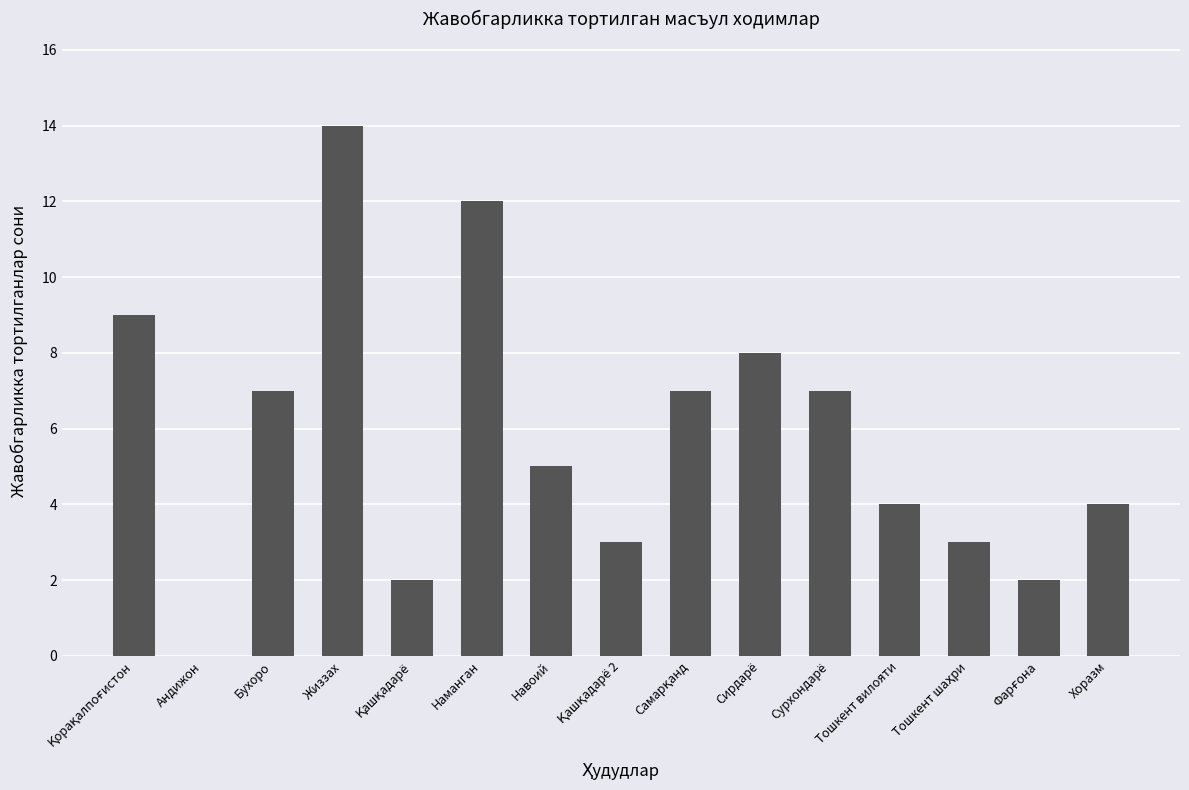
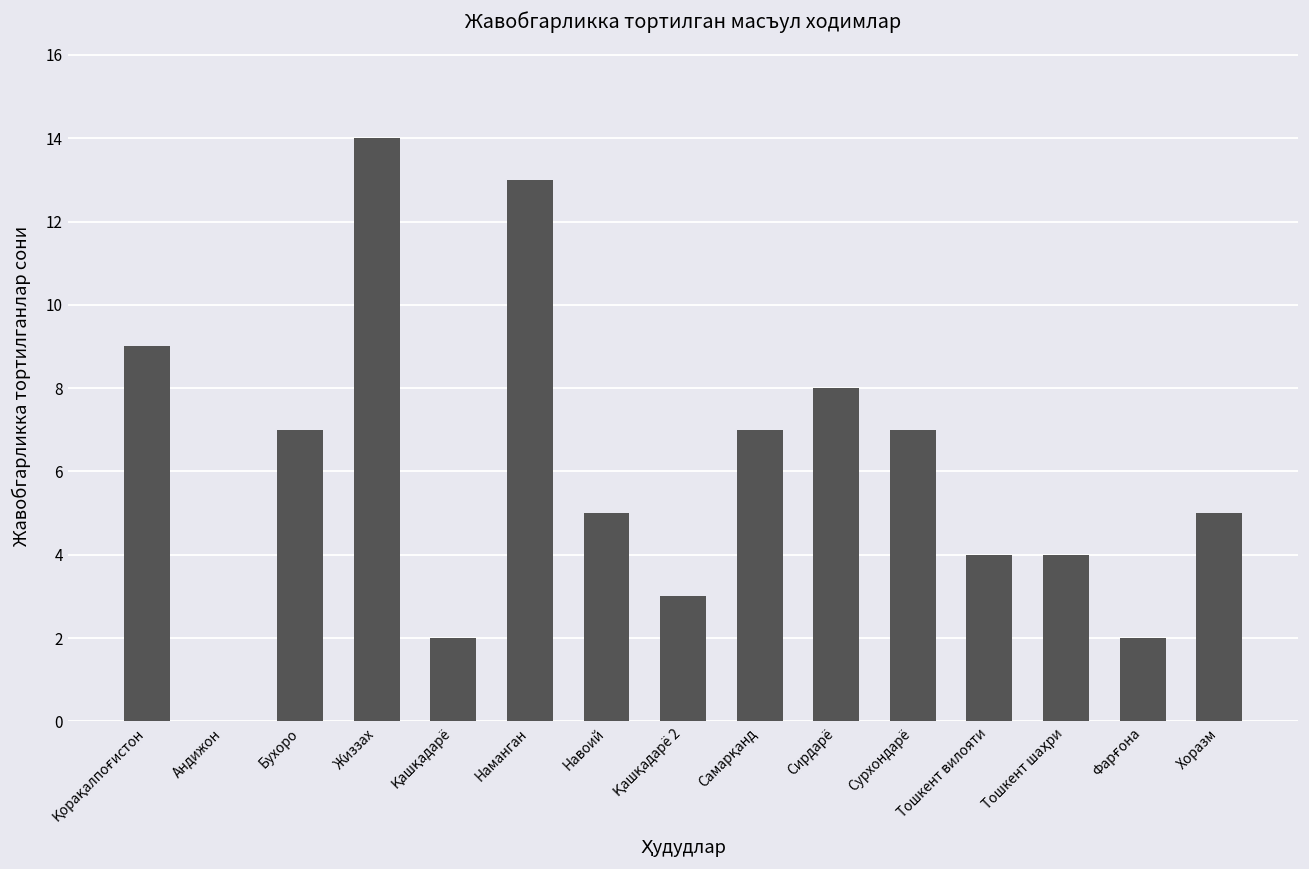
  {
    "Қорақалпоғистон": 9,
    "Андижон": 0,
    "Бухоро": 7,
    "Жиззах": 14,
    "Қашқадарё": 2,
-   "Наманган": 12,
+   "Наманган": 13,
    "Навоий": 5,
    "Қашқадарё 2": 3,
    "Самарқанд": 7,
    "Сирдарё": 8,
    "Сурхондарё": 7,
    "Тошкент вилояти": 4,
-   "Тошкент шаҳри": 3,
+   "Тошкент шаҳри": 4,
    "Фарғона": 2,
-   "Хоразм": 4
+   "Хоразм": 5
  }
